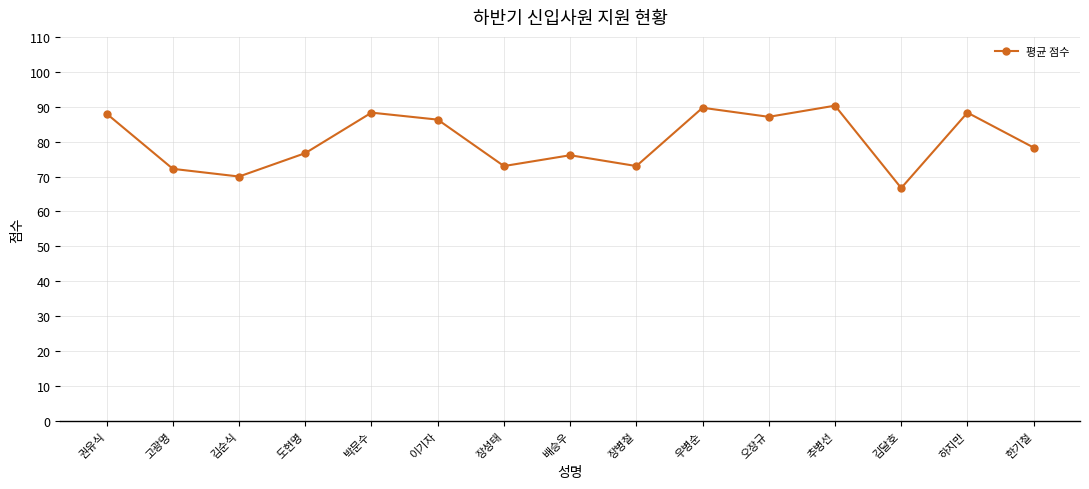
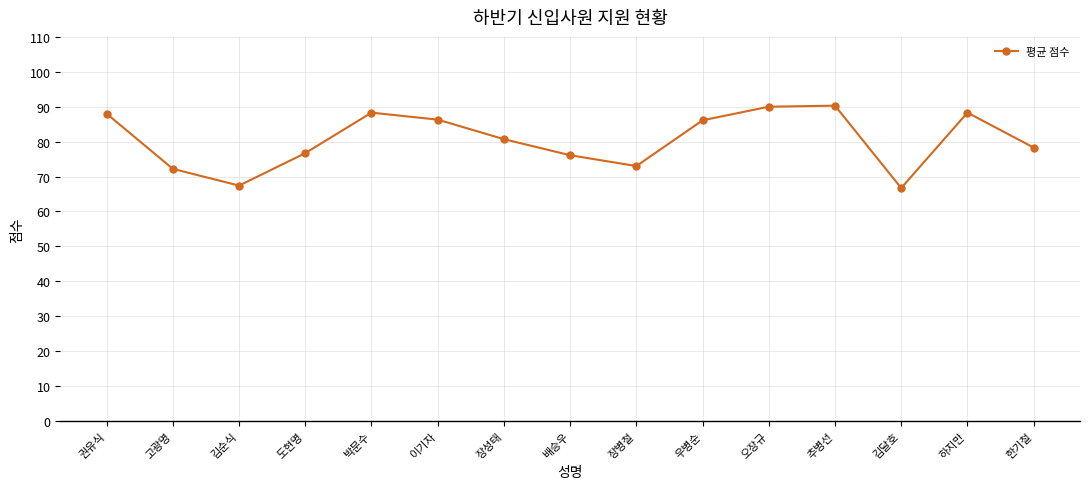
  {
    "권유식": 88,
    "고광명": 72,
-   "김순식": 70,
+   "김순식": 67,
    "도현명": 77,
    "박문수": 88,
    "이기자": 86,
-   "장성태": 73,
+   "장성태": 81,
    "배승우": 76,
    "장병철": 73,
-   "우병순": 90,
-   "오장규": 87,
+   "우병순": 86,
+   "오장규": 90,
    "추병선": 90,
    "김달호": 67,
    "하지만": 88,
    "한기철": 78
  }
